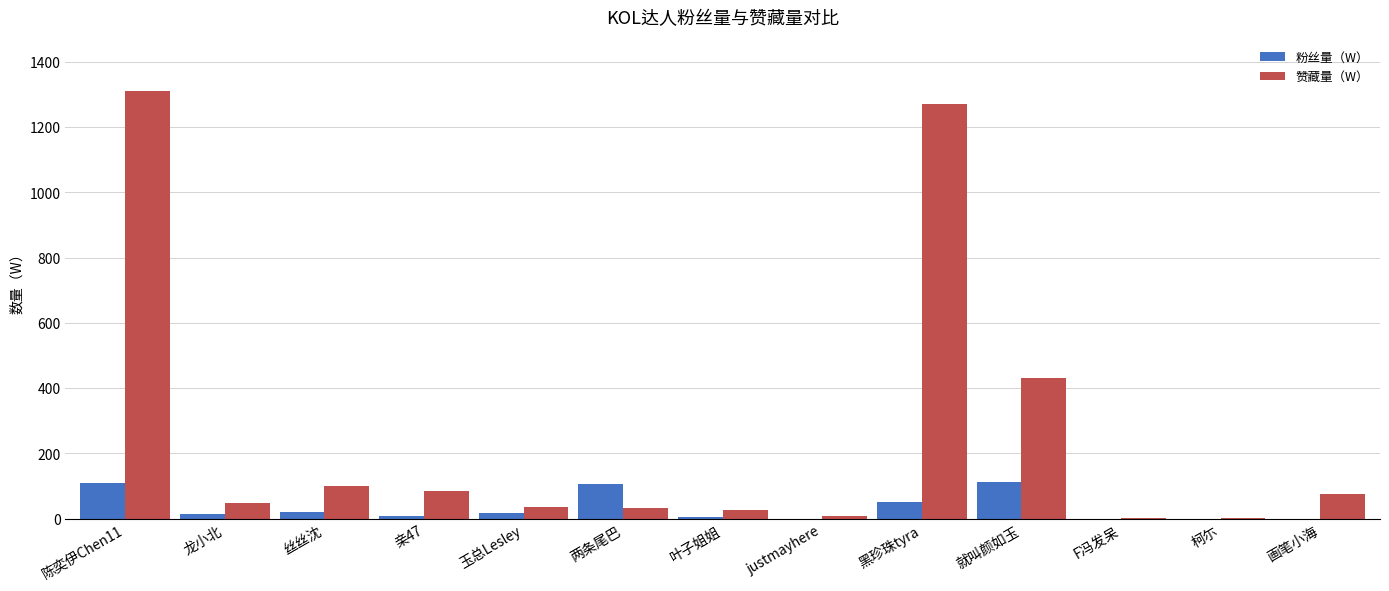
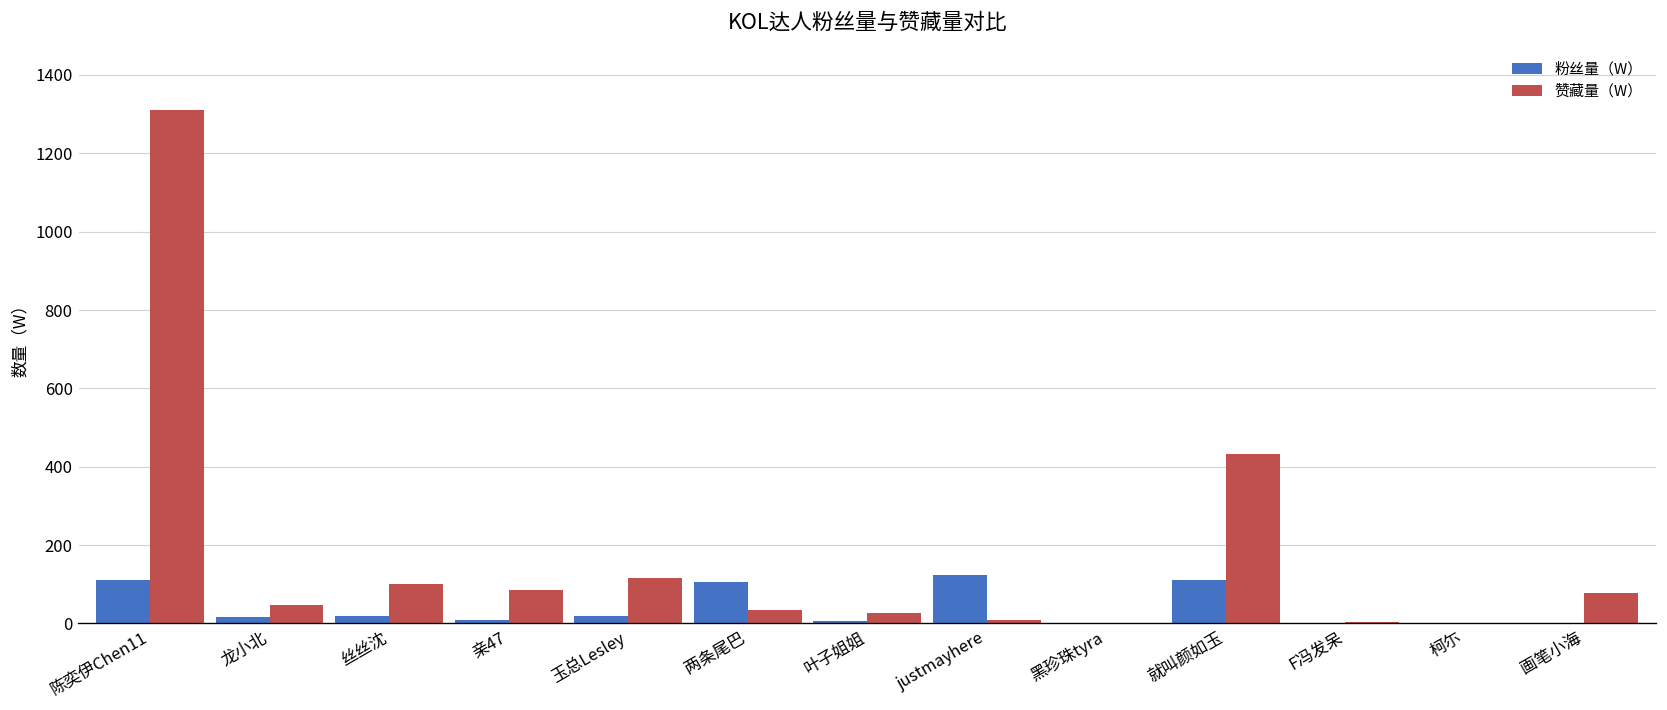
  {
    "粉丝量（W）": {
      "陈奕伊Chen11": 110,
      "龙小北": 20,
      "丝丝沈": 20,
      "亲47": 10,
      "玉总Lesley": 20,
      "两条尾巴": 110,
-     "justmayhere": 0,
-     "黑珍珠tyra": 50,
+     "justmayhere": 120,
+     "黑珍珠tyra": 0,
      "就叫颜如玉": 110
    },
    "赞藏量（W）": {
      "陈奕伊Chen11": 1310,
      "龙小北": 50,
      "丝丝沈": 100,
      "亲47": 90,
-     "玉总Lesley": 40,
+     "玉总Lesley": 120,
      "两条尾巴": 30,
      "叶子姐姐": 30,
-     "黑珍珠tyra": 1270,
+     "黑珍珠tyra": 0,
      "就叫颜如玉": 430,
      "画笔小海": 80
    }
  }
